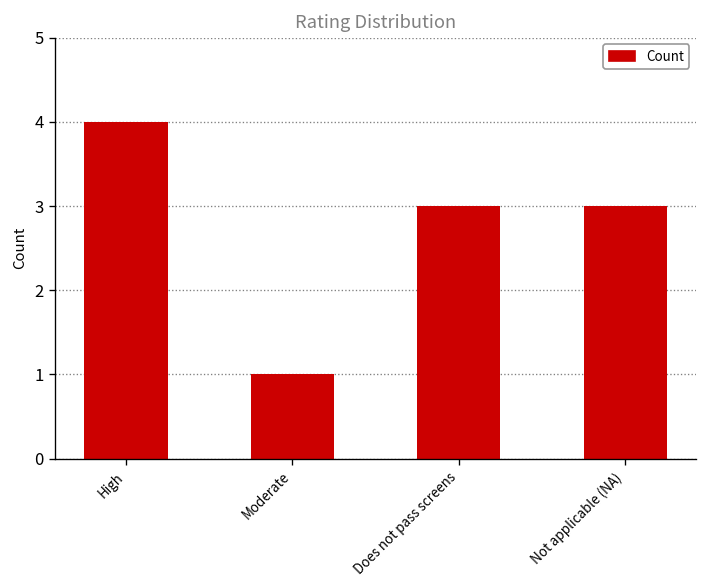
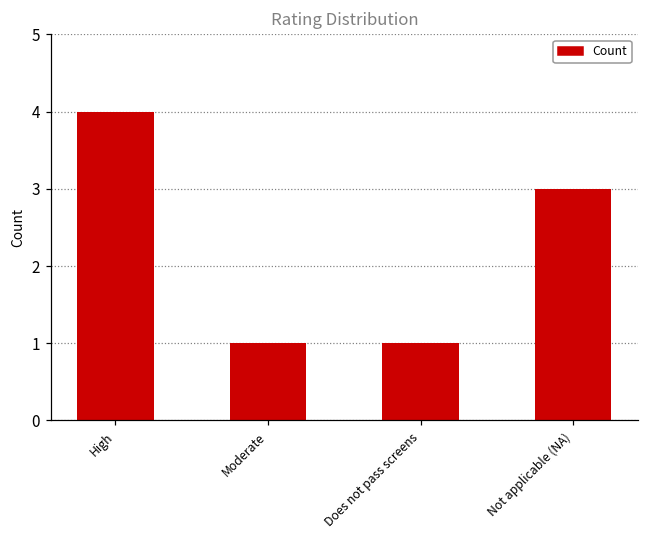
  {
    "High": 4,
    "Moderate": 1,
-   "Does not pass screens": 3,
+   "Does not pass screens": 1,
    "Not applicable (NA)": 3
  }
